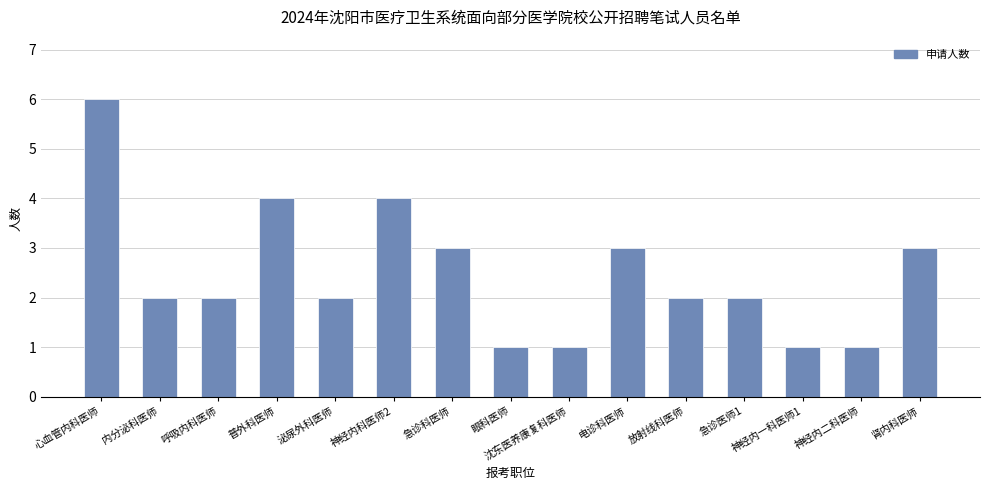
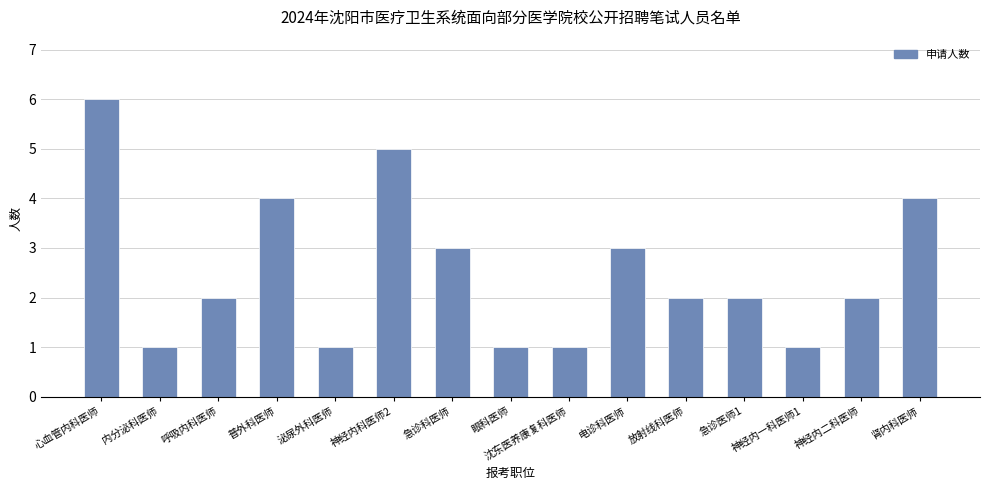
  {
    "心血管内科医师": 6,
-   "内分泌科医师": 2,
+   "内分泌科医师": 1,
    "呼吸内科医师": 2,
    "普外科医师": 4,
-   "泌尿外科医师": 2,
-   "神经内科医师2": 4,
+   "泌尿外科医师": 1,
+   "神经内科医师2": 5,
    "急诊科医师": 3,
    "眼科医师": 1,
    "沈东医养康复科医师": 1,
    "电诊科医师": 3,
    "放射线科医师": 2,
    "急诊医师1": 2,
    "神经内一科医师1": 1,
-   "神经内二科医师": 1,
-   "肾内科医师": 3
+   "神经内二科医师": 2,
+   "肾内科医师": 4
  }
